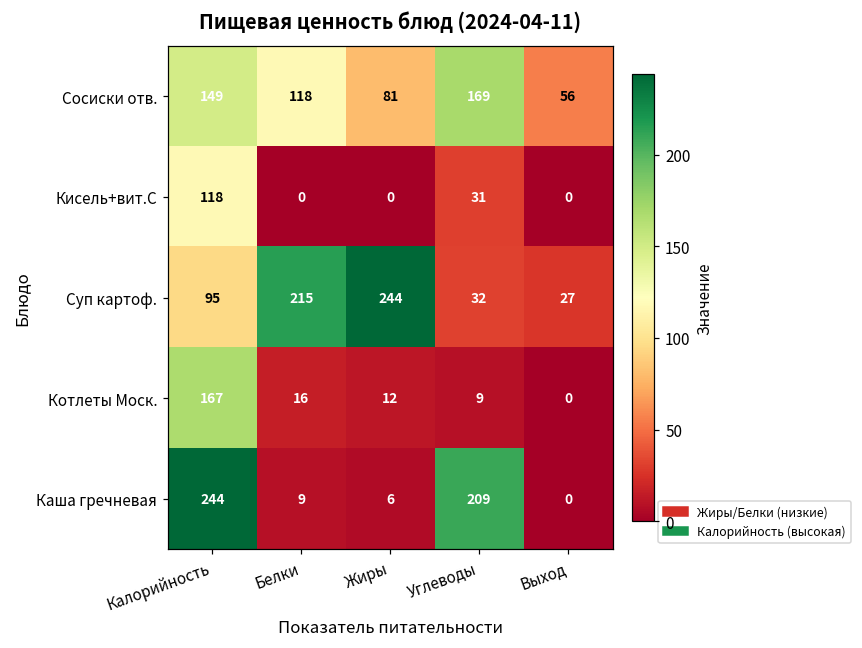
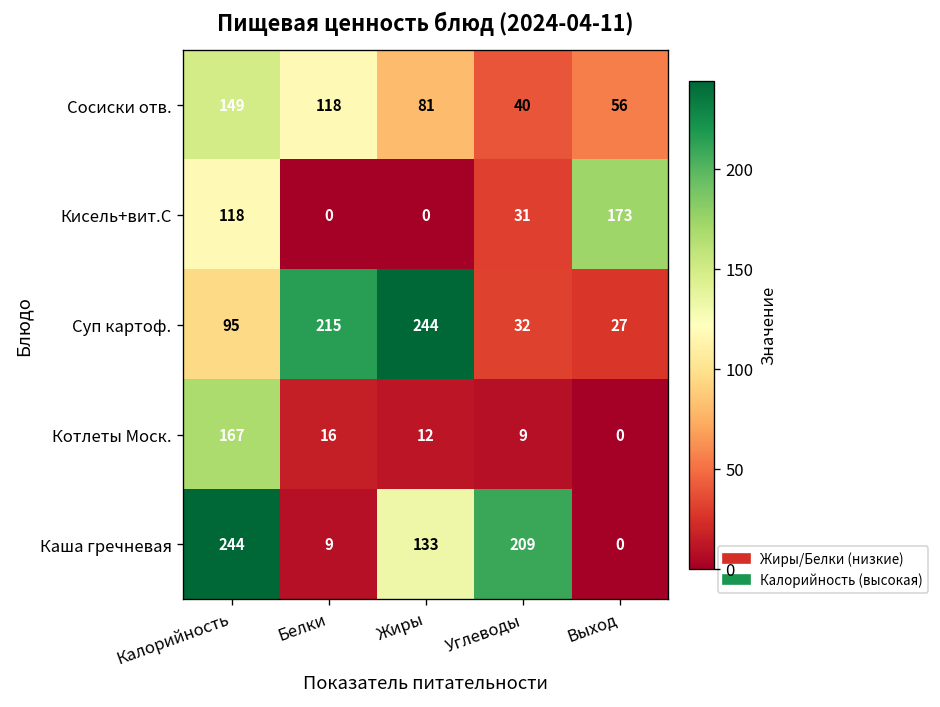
  {
    "Сосиски отв.": {
      "Калорийность": 149,
      "Белки": 118,
      "Жиры": 81,
-     "Углеводы": 169,
+     "Углеводы": 40,
      "Выход": 56
    },
    "Кисель+вит.С": {
      "Калорийность": 118,
      "Белки": 0,
      "Жиры": 0,
      "Углеводы": 31,
-     "Выход": 0
+     "Выход": 173
    },
    "Суп картоф.": {
      "Калорийность": 95,
      "Белки": 215,
      "Жиры": 244,
      "Углеводы": 32,
      "Выход": 27
    },
    "Котлеты Моск.": {
      "Калорийность": 167,
      "Белки": 16,
      "Жиры": 12,
      "Углеводы": 9,
      "Выход": 0
    },
    "Каша гречневая": {
      "Калорийность": 244,
      "Белки": 9,
-     "Жиры": 6,
+     "Жиры": 133,
      "Углеводы": 209,
      "Выход": 0
    }
  }
